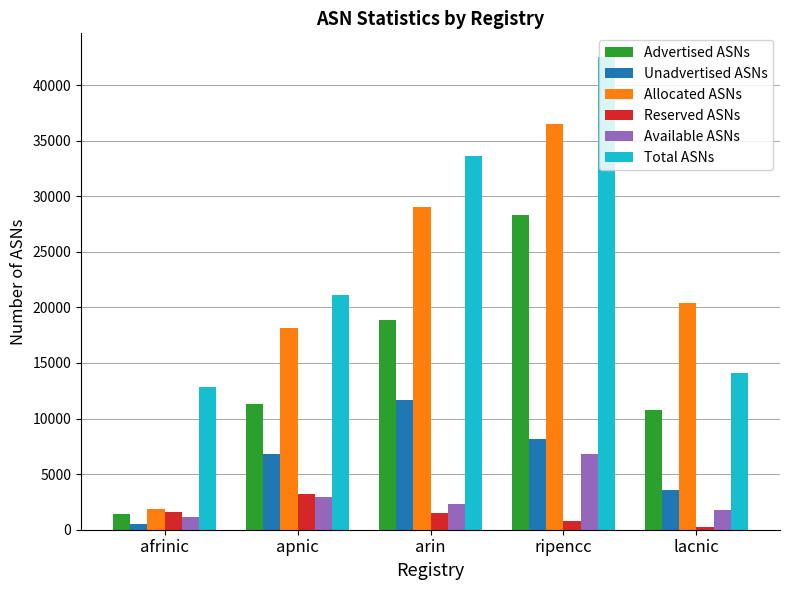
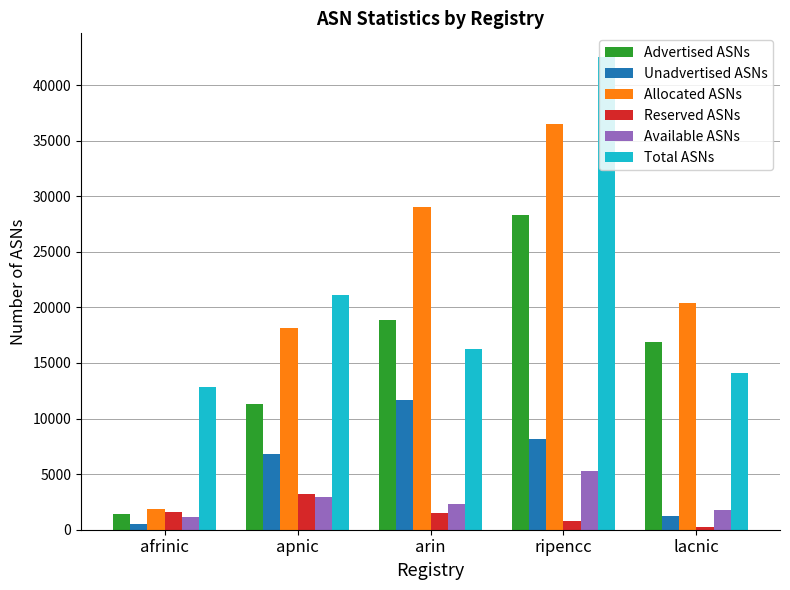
  {
    "Advertised ASNs": {
      "afrinic": 1400,
      "apnic": 11300,
      "arin": 18900,
      "ripencc": 28300,
-     "lacnic": 10800
+     "lacnic": 16900
    },
    "Unadvertised ASNs": {
      "afrinic": 500,
      "apnic": 6800,
      "arin": 11600,
      "ripencc": 8200,
-     "lacnic": 3600
+     "lacnic": 1200
    },
    "Allocated ASNs": {
      "afrinic": 1900,
      "apnic": 18200,
      "arin": 29000,
      "ripencc": 36500,
      "lacnic": 20400
    },
    "Reserved ASNs": {
      "afrinic": 1600,
      "apnic": 3200,
      "arin": 1500,
      "ripencc": 800,
      "lacnic": 300
    },
    "Available ASNs": {
      "afrinic": 1200,
      "apnic": 3000,
      "arin": 2300,
-     "ripencc": 6800,
+     "ripencc": 5300,
      "lacnic": 1800
    },
    "Total ASNs": {
      "afrinic": 12900,
      "apnic": 21100,
-     "arin": 33600,
+     "arin": 16300,
      "lacnic": 14100
    }
  }
